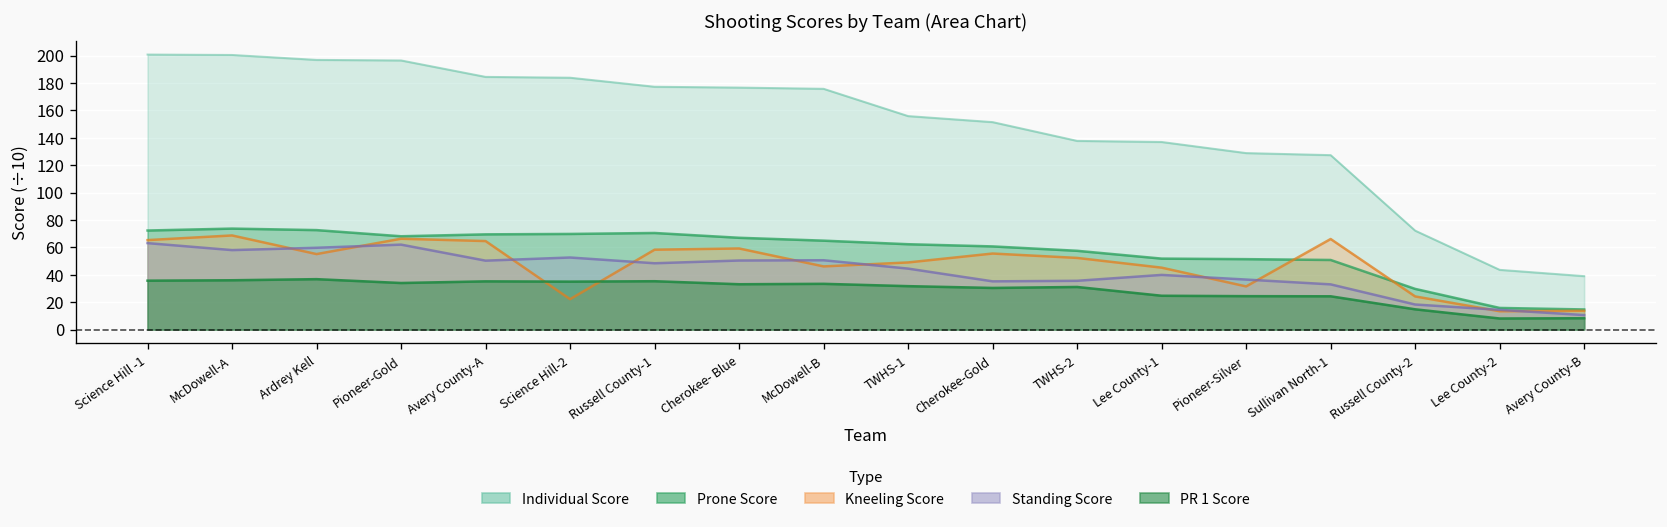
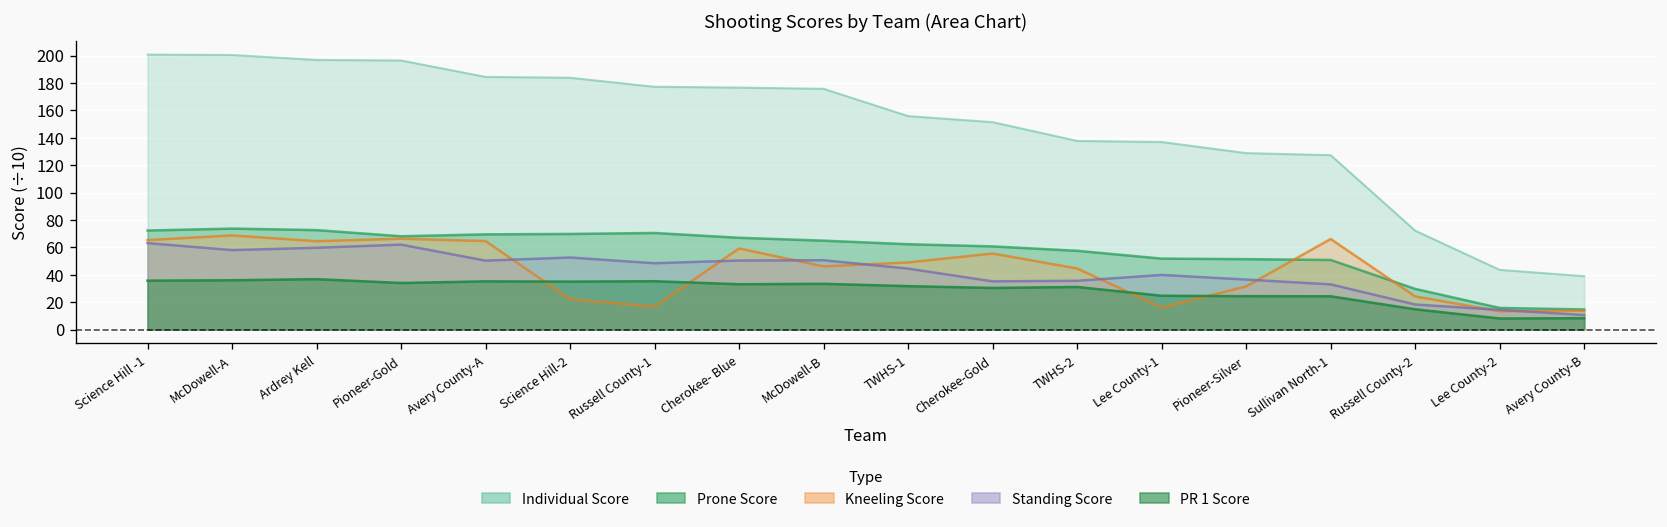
  {
    "Kneeling Score": {
      "McDowell-A": 69,
-     "Ardrey Kell": 55,
+     "Ardrey Kell": 65,
      "Avery County-A": 65,
      "Science Hill-2": 22,
-     "Russell County-1": 58,
+     "Russell County-1": 17,
      "Cherokee- Blue": 59,
      "McDowell-B": 46,
      "TWHS-1": 49,
      "Cherokee-Gold": 56,
-     "TWHS-2": 52,
-     "Lee County-1": 45,
+     "TWHS-2": 45,
+     "Lee County-1": 16,
      "Pioneer-Silver": 32,
      "Sullivan North-1": 66,
      "Russell County-2": 24
    }
  }
